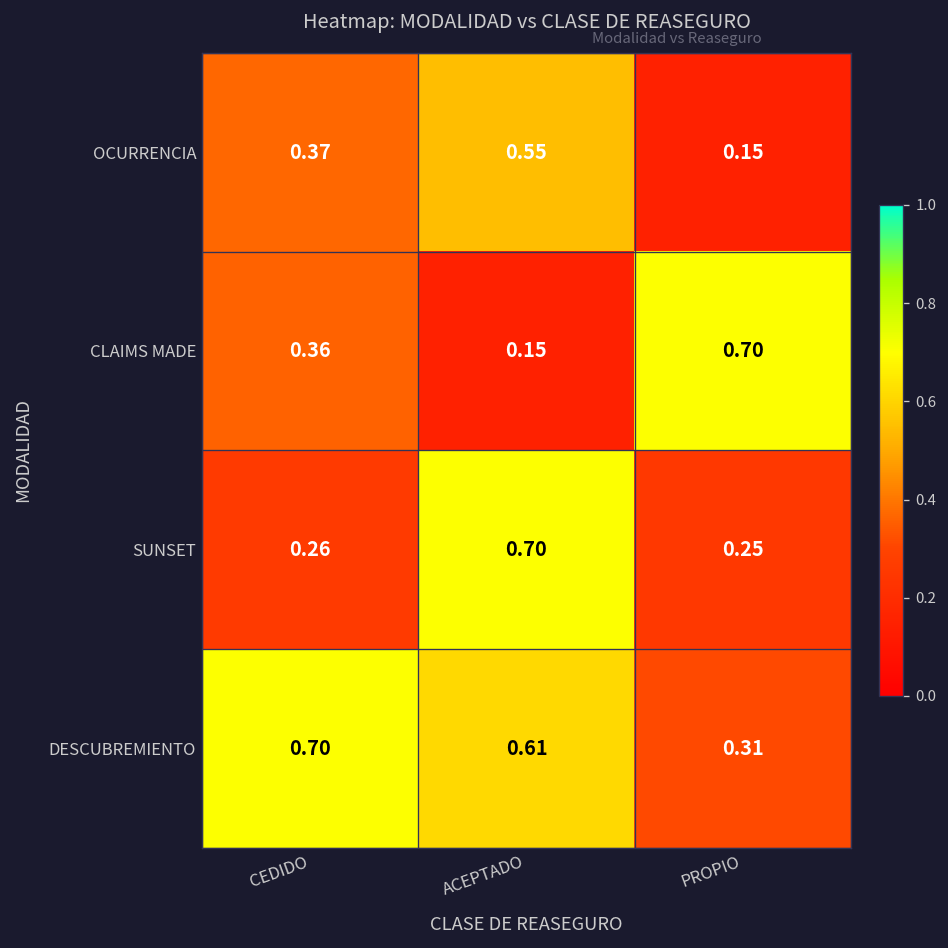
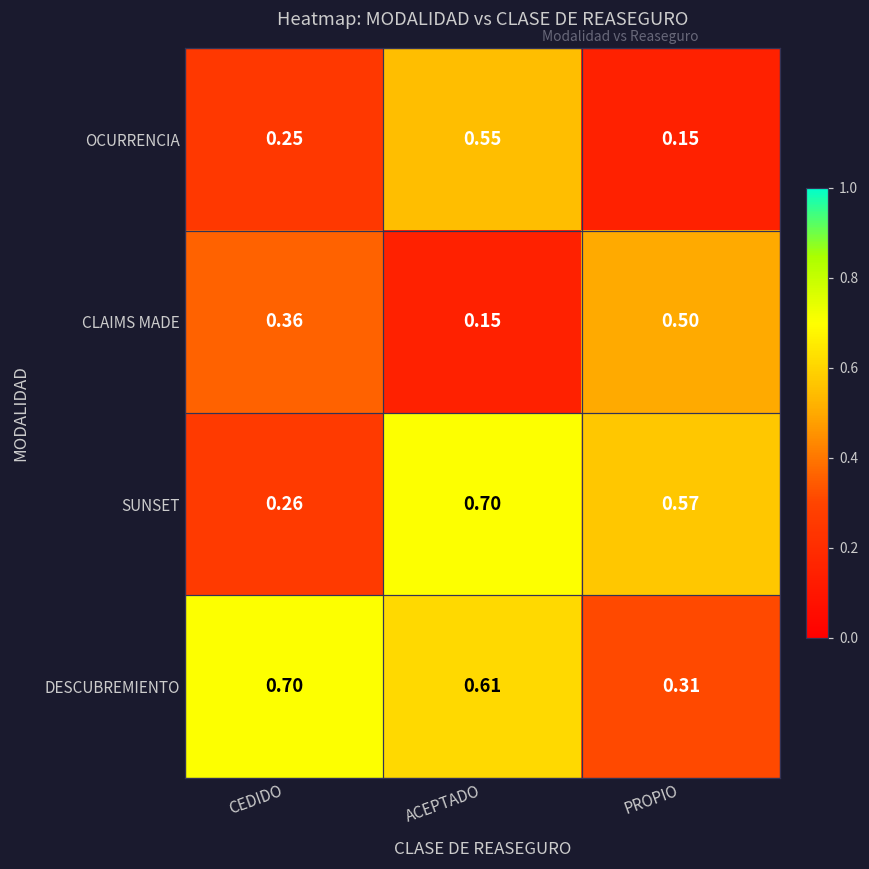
  {
    "OCURRENCIA": {
-     "CEDIDO": 0.37,
+     "CEDIDO": 0.25,
      "ACEPTADO": 0.55,
      "PROPIO": 0.15
    },
    "CLAIMS MADE": {
      "CEDIDO": 0.36,
      "ACEPTADO": 0.15,
-     "PROPIO": 0.70
+     "PROPIO": 0.50
    },
    "SUNSET": {
      "CEDIDO": 0.26,
      "ACEPTADO": 0.70,
-     "PROPIO": 0.25
+     "PROPIO": 0.57
    },
    "DESCUBREMIENTO": {
      "CEDIDO": 0.70,
      "ACEPTADO": 0.61,
      "PROPIO": 0.31
    }
  }
